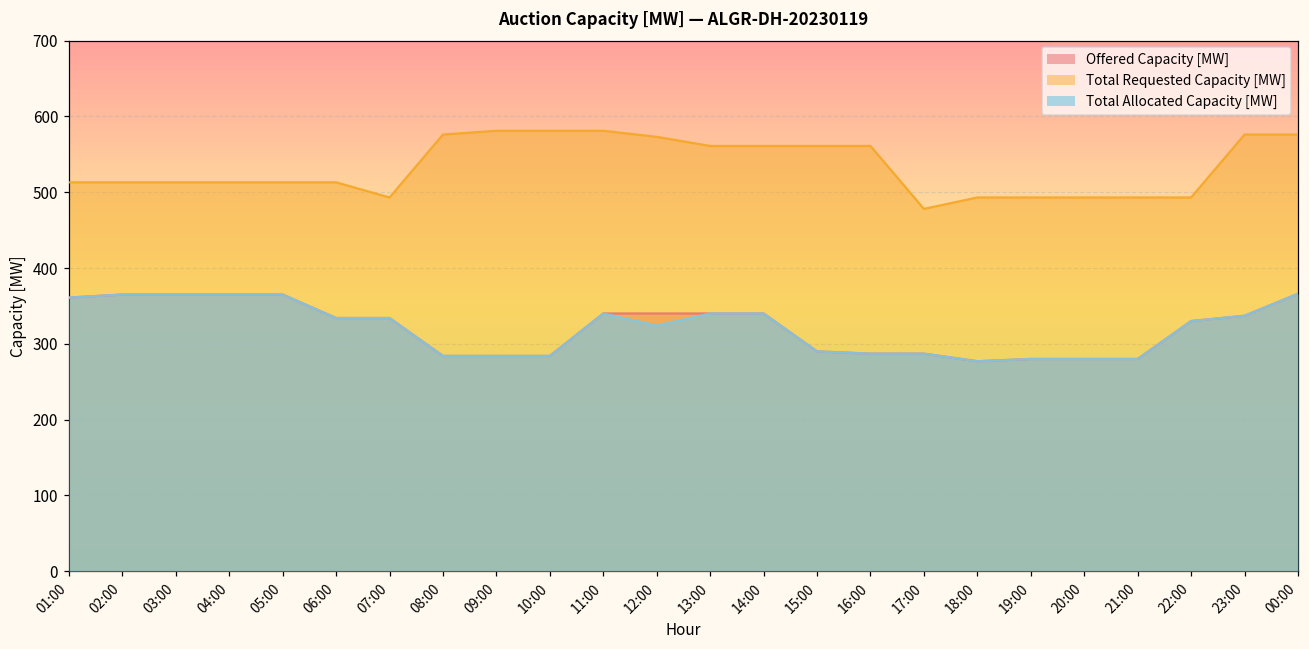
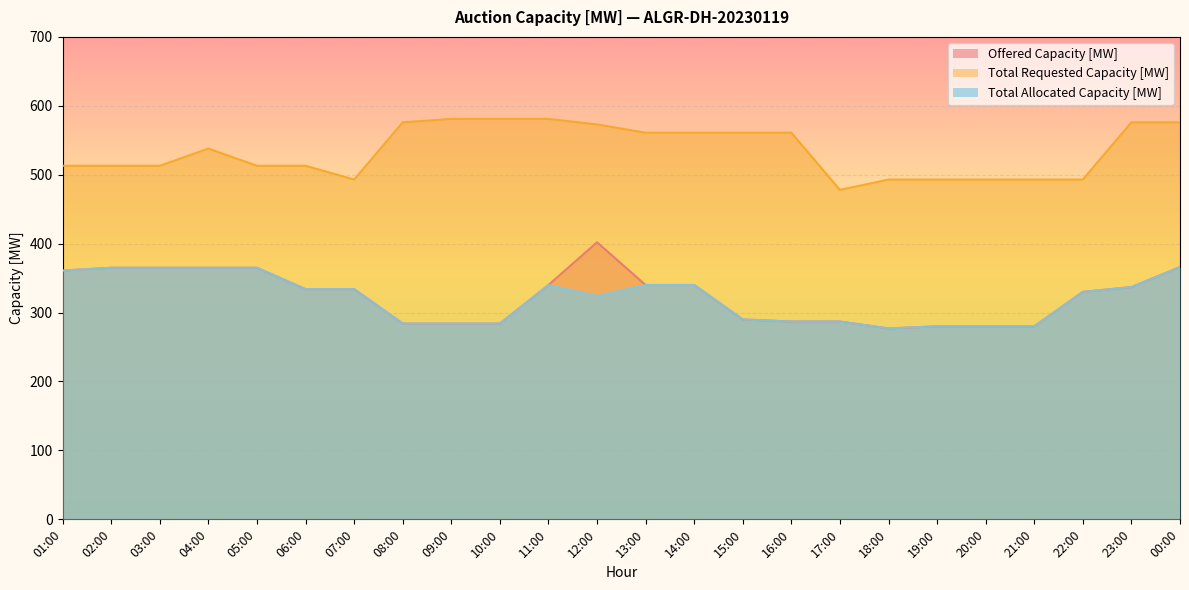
  {
    "Offered Capacity [MW]": {
-     "12:00": 340
+     "12:00": 400
    },
    "Total Requested Capacity [MW]": {
      "01:00": 510,
      "02:00": 510,
      "03:00": 510,
-     "04:00": 510,
+     "04:00": 540,
      "05:00": 510,
      "06:00": 510,
      "07:00": 490,
      "08:00": 580,
      "09:00": 580,
      "10:00": 580,
      "11:00": 580,
      "12:00": 570,
      "13:00": 560,
      "14:00": 560,
      "15:00": 560,
      "16:00": 560,
      "17:00": 480,
      "18:00": 490,
      "19:00": 490,
      "20:00": 490,
      "21:00": 490,
      "22:00": 490,
      "23:00": 580,
      "00:00": 580
    },
    "Total Allocated Capacity [MW]": {
      "12:00": 320
    }
  }
